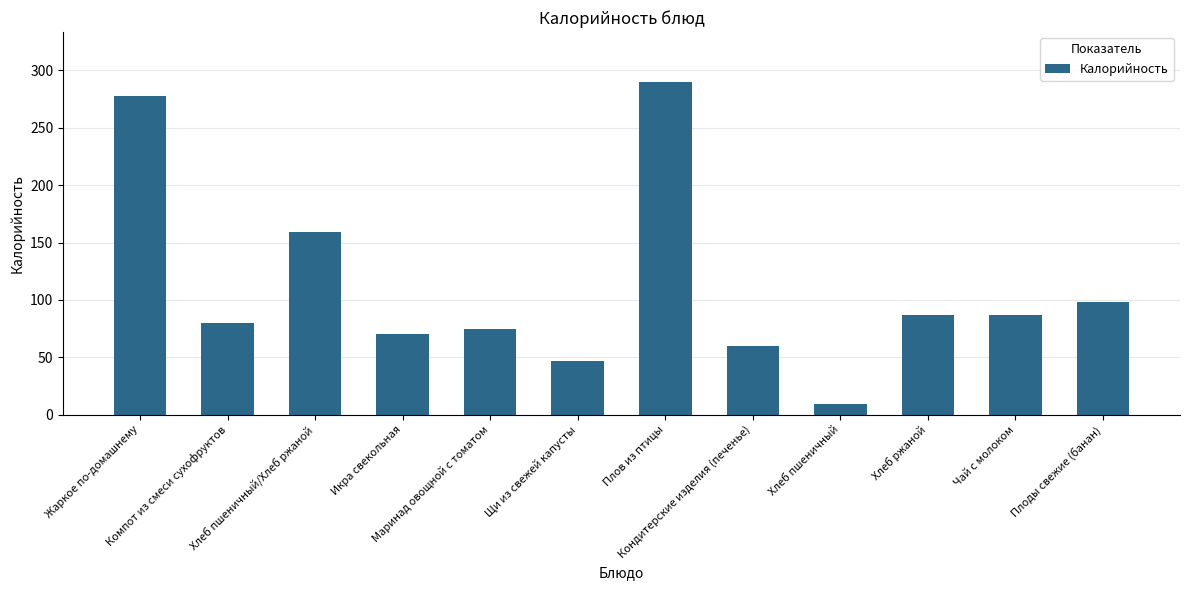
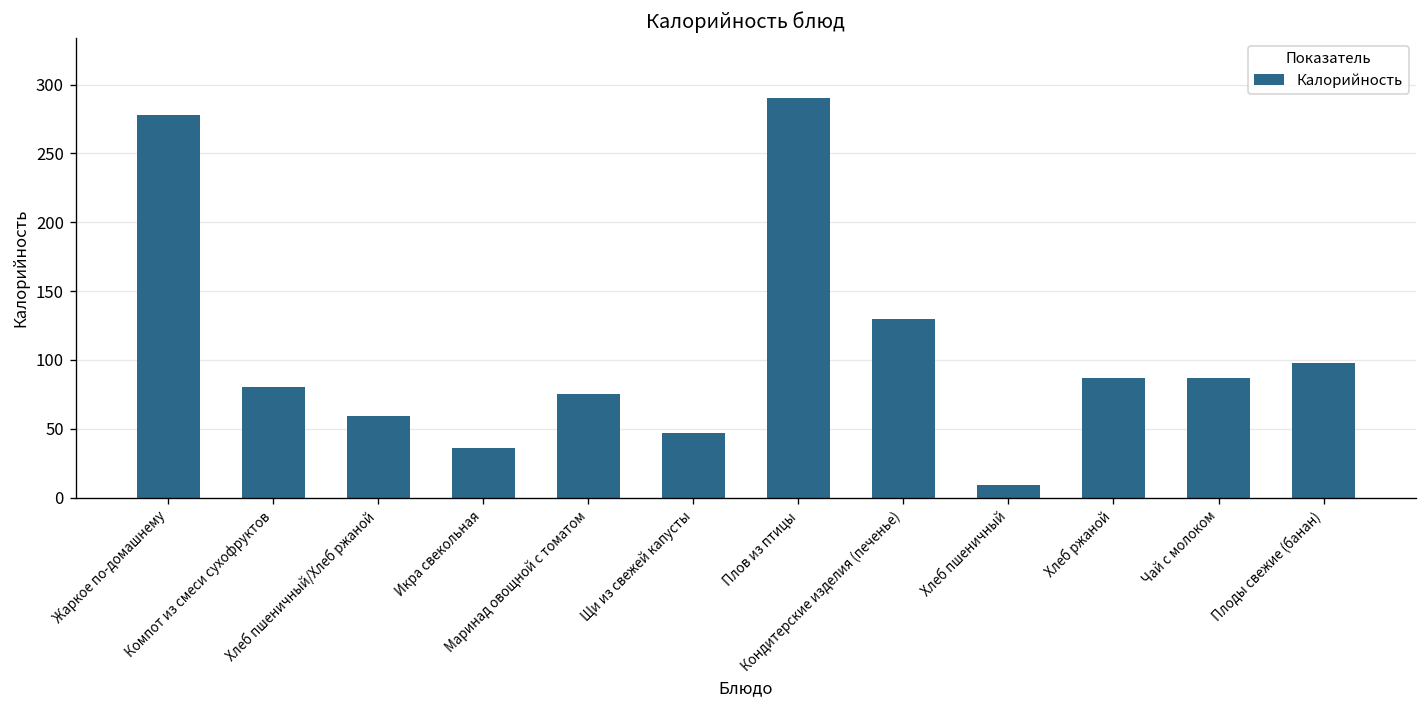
  {
    "Жаркое по-домашнему": 278,
    "Компот из смеси сухофруктов": 80,
-   "Хлеб пшеничный/Хлеб ржаной": 159,
-   "Икра свекольная": 70,
+   "Хлеб пшеничный/Хлеб ржаной": 59,
+   "Икра свекольная": 36,
    "Маринад овощной с томатом": 75,
    "Щи из свежей капусты": 47,
    "Плов из птицы": 290,
-   "Кондитерские изделия (печенье)": 60,
+   "Кондитерские изделия (печенье)": 130,
    "Хлеб пшеничный": 9,
    "Хлеб ржаной": 87,
    "Чай с молоком": 87,
    "Плоды свежие (банан)": 98
  }
